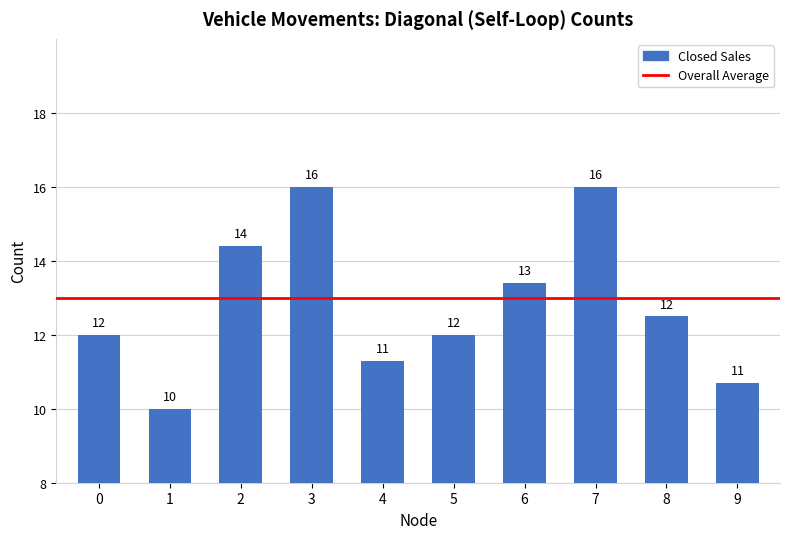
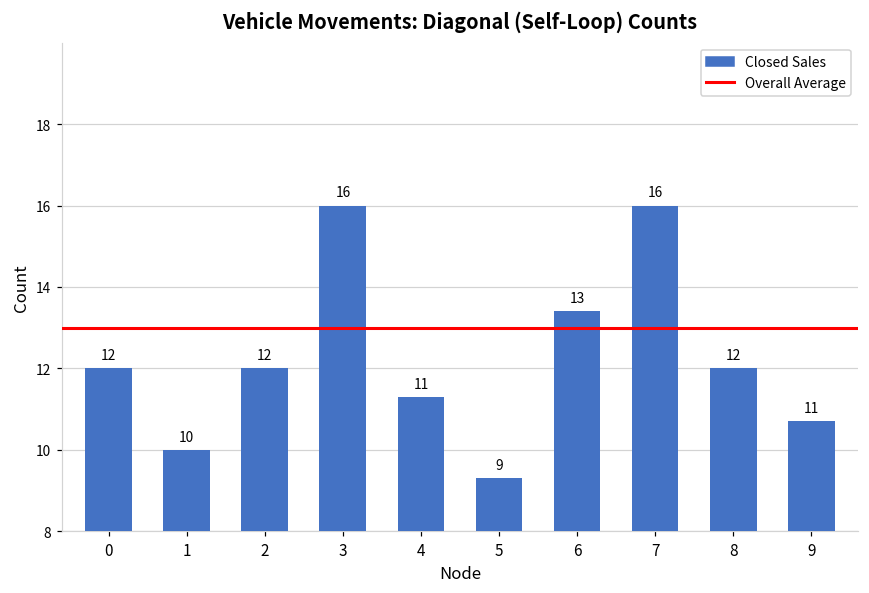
  {
    "0": 12,
    "1": 10,
-   "2": 14,
+   "2": 12,
    "3": 16,
    "4": 11,
-   "5": 12,
+   "5": 9,
    "6": 13,
    "7": 16,
-   "8": 12.5,
+   "8": 12.0,
    "9": 11
  }
